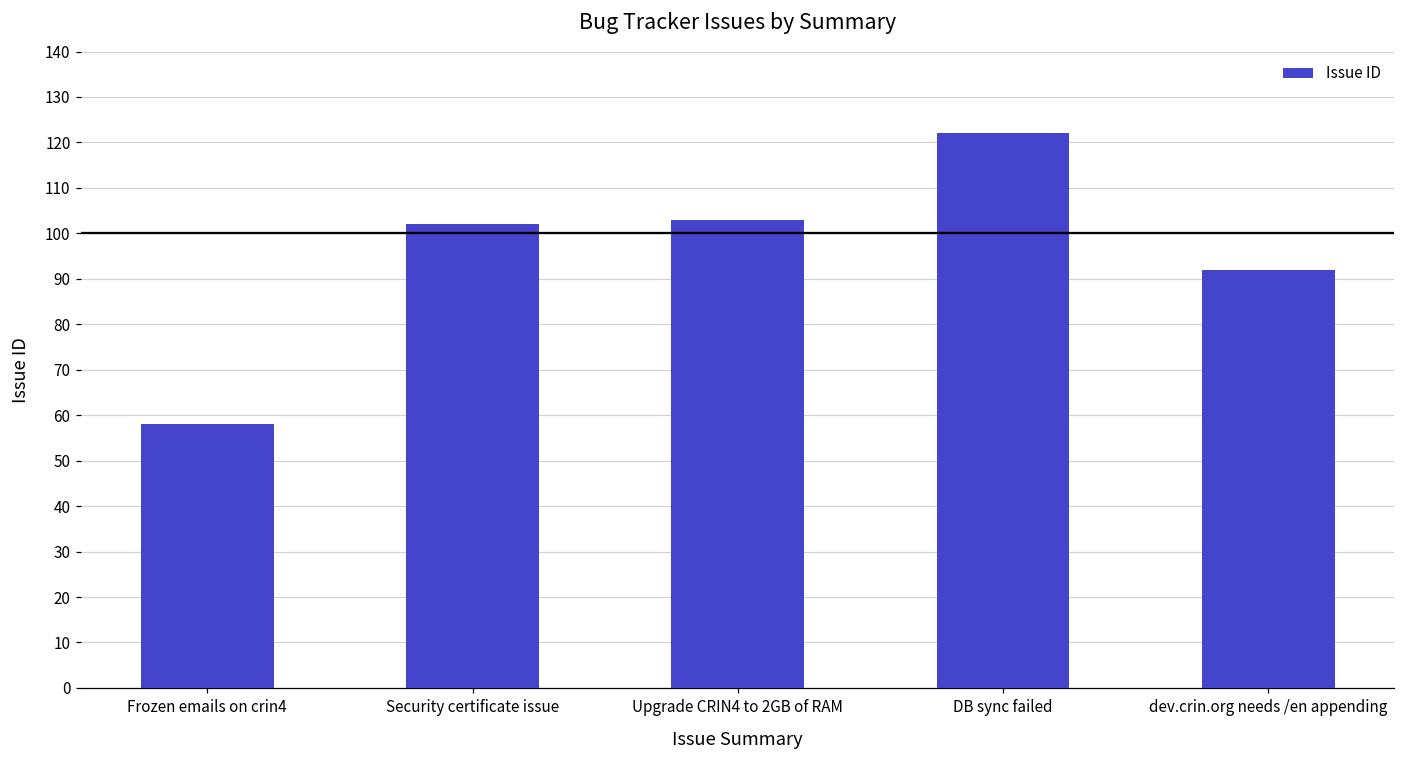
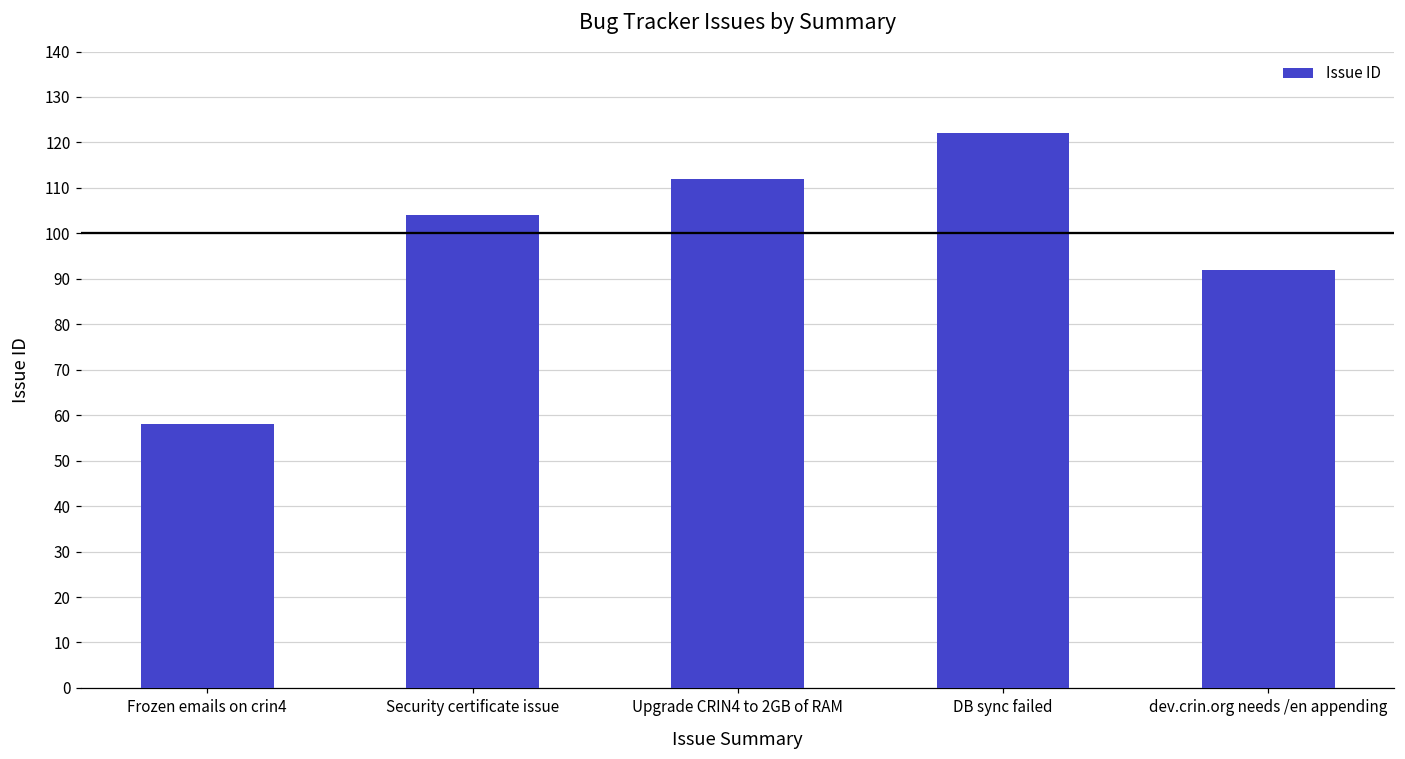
  {
    "Frozen emails on crin4": 58,
-   "Security certificate issue": 102,
-   "Upgrade CRIN4 to 2GB of RAM": 103,
+   "Security certificate issue": 104,
+   "Upgrade CRIN4 to 2GB of RAM": 112,
    "DB sync failed": 122,
    "dev.crin.org needs /en appending": 92
  }
